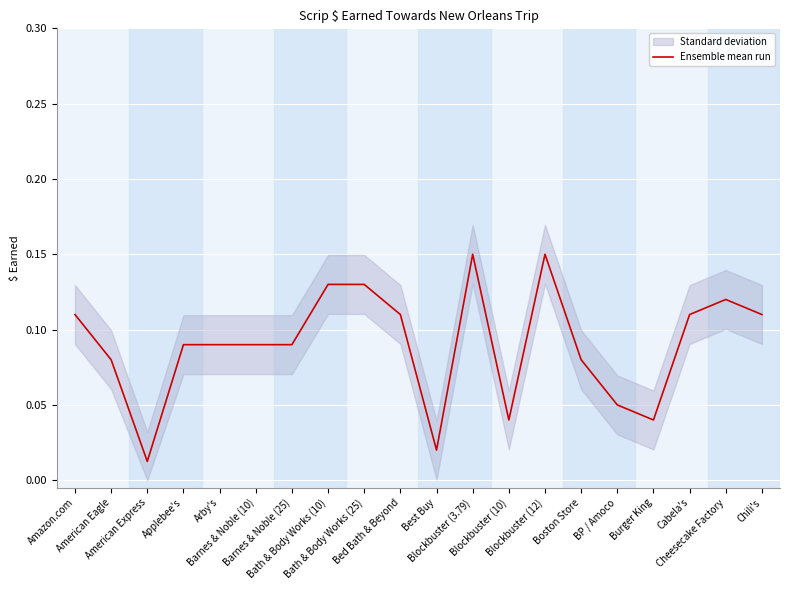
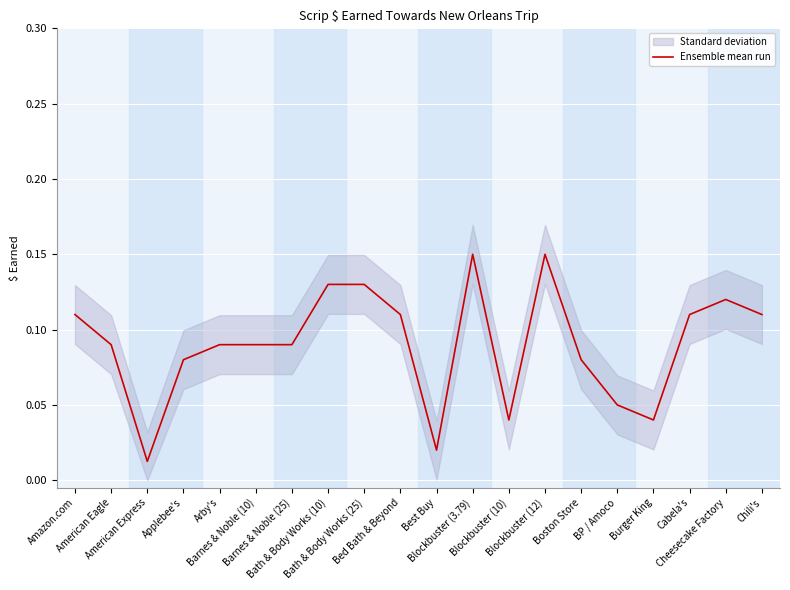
  {
    "Ensemble mean run": {
      "Amazon.com": 0.11,
-     "American Eagle": 0.08,
+     "American Eagle": 0.09,
      "American Express": 0.013,
-     "Applebee's": 0.09,
+     "Applebee's": 0.08,
      "Arby's": 0.09,
      "Barnes & Noble (10)": 0.09,
      "Barnes & Noble (25)": 0.09,
      "Bath & Body Works (10)": 0.13,
      "Bath & Body Works (25)": 0.13,
      "Bed Bath & Beyond": 0.11,
      "Best Buy": 0.02,
      "Blockbuster (3.79)": 0.15,
      "Blockbuster (10)": 0.04,
      "Blockbuster (12)": 0.15,
      "Boston Store": 0.08,
      "BP / Amoco": 0.05,
      "Burger King": 0.04,
      "Cabela's": 0.11,
      "Cheesecake Factory": 0.12,
      "Chili's": 0.11
    },
    "Standard deviation": {
      "American Express": 0.032
    }
  }
